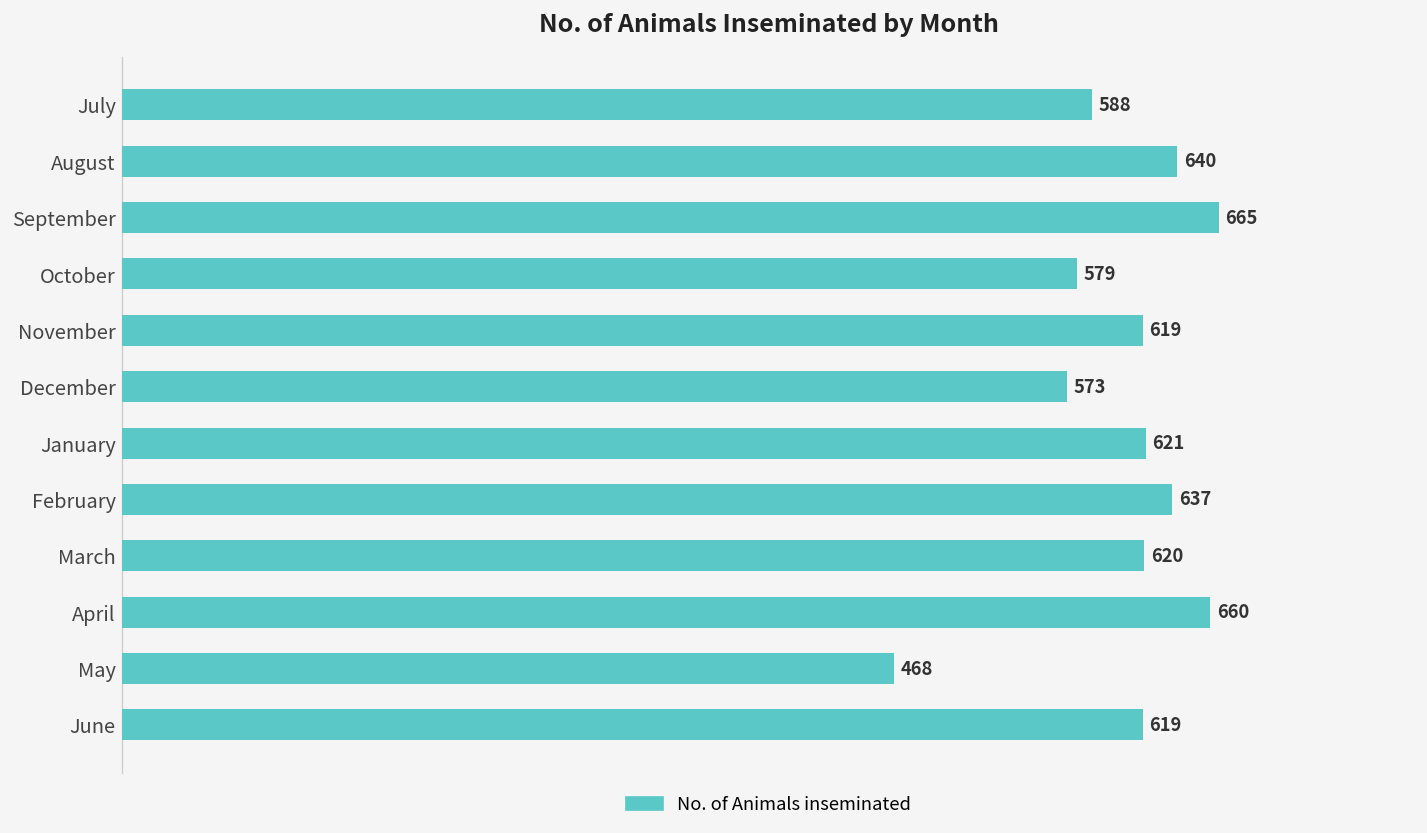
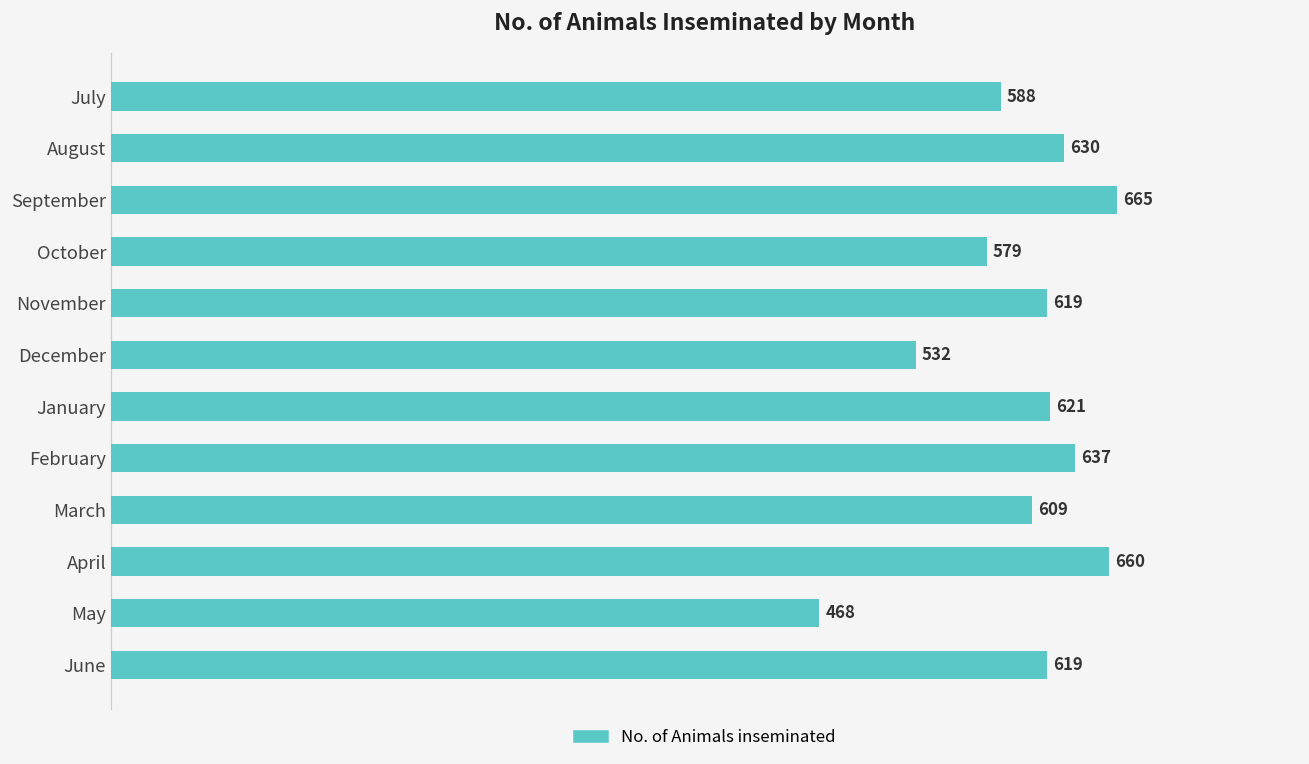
  {
    "July": 588,
-   "August": 640,
+   "August": 630,
    "September": 665,
    "October": 579,
    "November": 619,
-   "December": 573,
+   "December": 532,
    "January": 621,
    "February": 637,
-   "March": 620,
+   "March": 609,
    "April": 660,
    "May": 468,
    "June": 619
  }
